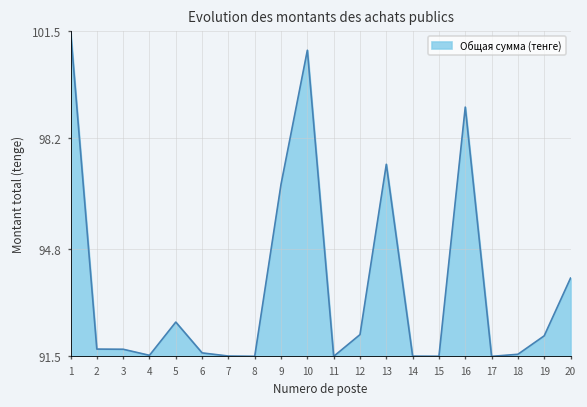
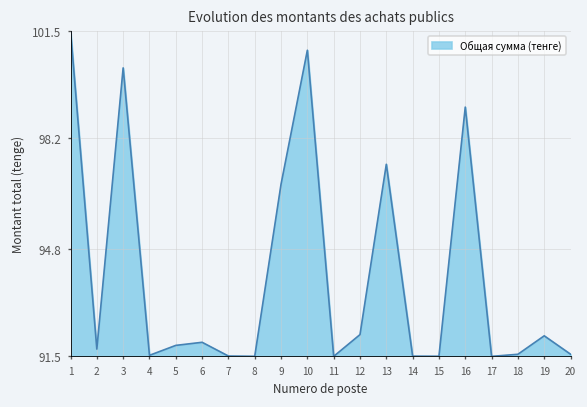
  {
    "1": 101.5,
    "2": 91.7,
-   "3": 91.7,
+   "3": 100.4,
    "4": 91.5,
-   "5": 92.6,
-   "6": 91.6,
+   "5": 91.8,
+   "6": 91.9,
    "7": 91.5,
    "8": 91.5,
    "9": 96.8,
    "10": 100.9,
    "11": 91.5,
    "12": 92.2,
    "13": 97.4,
    "14": 91.5,
    "15": 91.5,
    "16": 99.2,
    "17": 91.5,
    "18": 91.6,
    "19": 92.1,
-   "20": 93.9
+   "20": 91.6
  }
